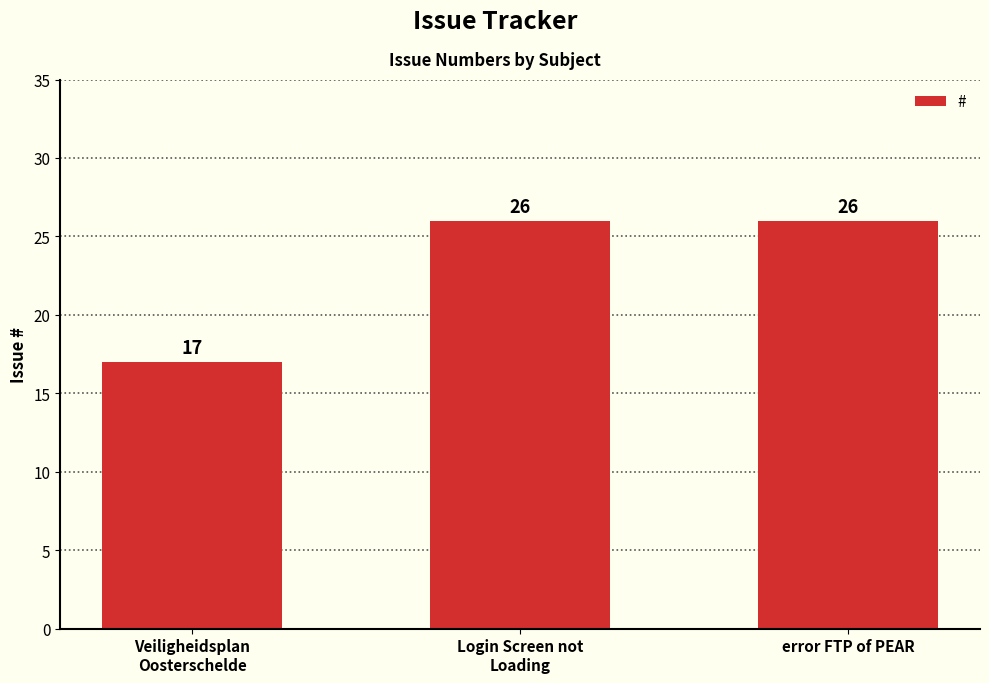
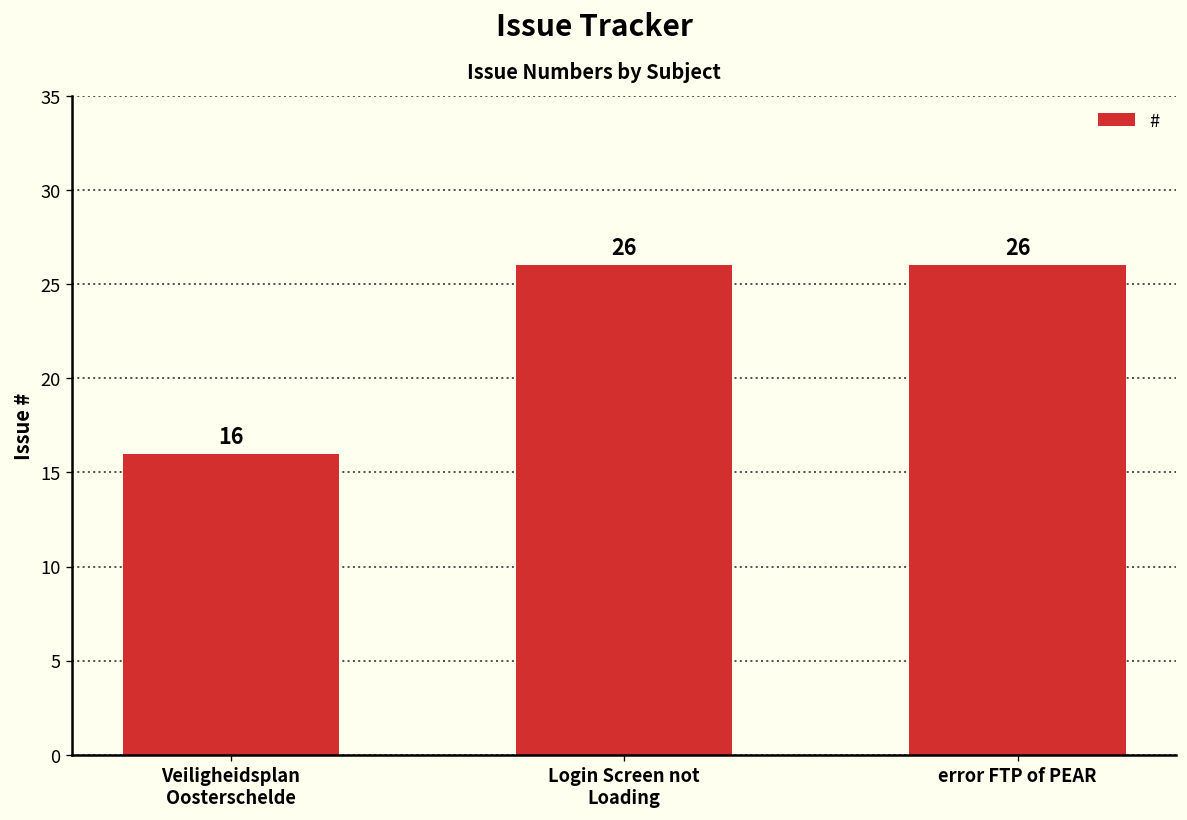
  {
-   "Veiligheidsplan Oosterschelde": 17,
+   "Veiligheidsplan Oosterschelde": 16,
    "Login Screen not Loading": 26,
    "error FTP of PEAR": 26
  }
